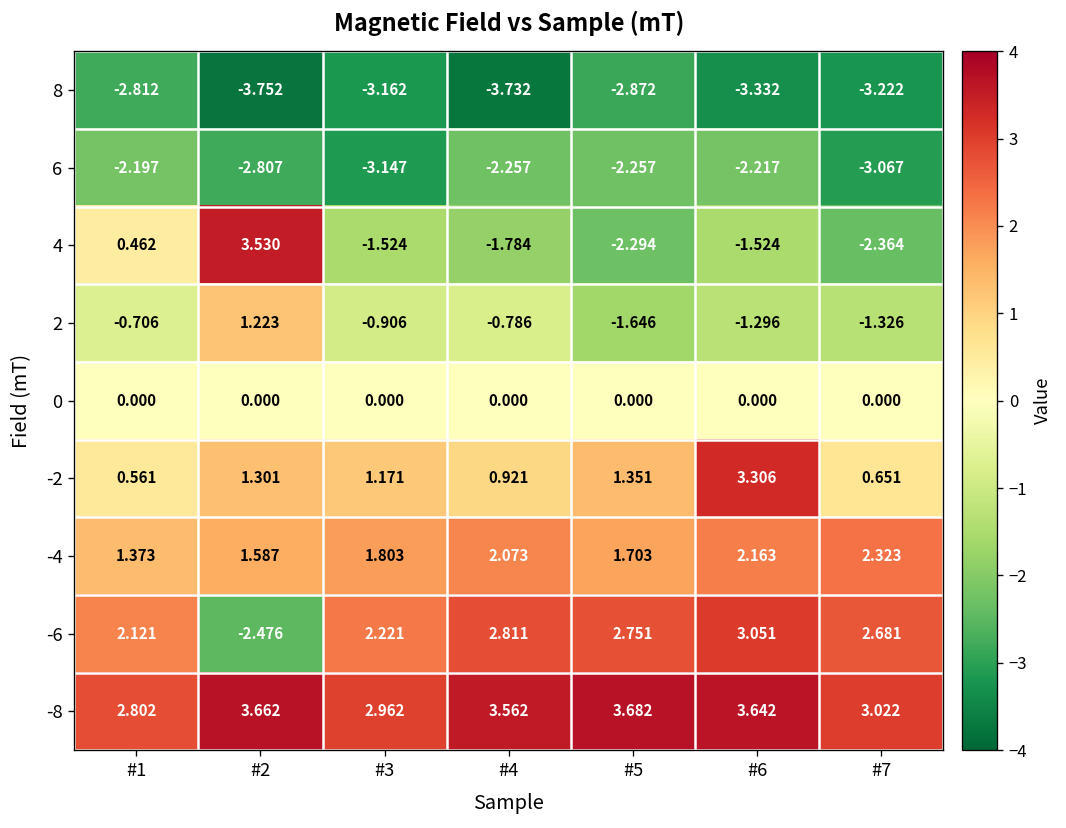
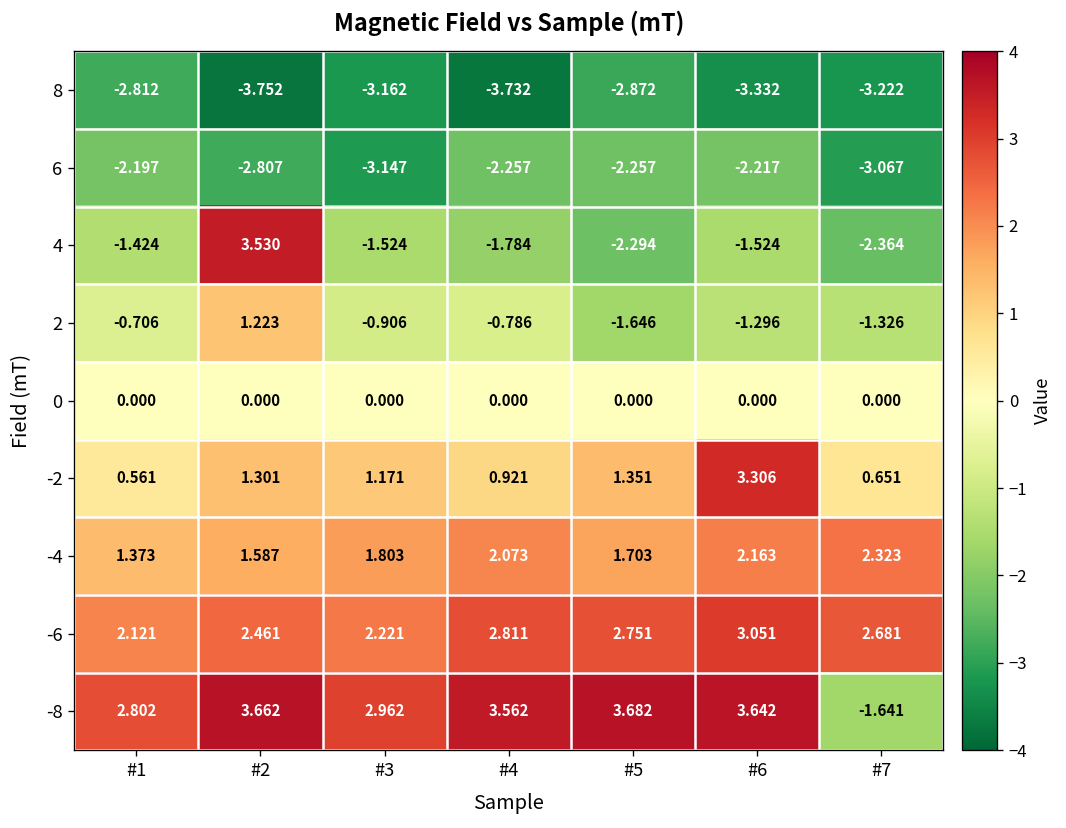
  {
    "8": {
      "#1": -2.812,
      "#2": -3.752,
      "#3": -3.162,
      "#4": -3.732,
      "#5": -2.872,
      "#6": -3.332,
      "#7": -3.222
    },
    "6": {
      "#1": -2.197,
      "#2": -2.807,
      "#3": -3.147,
      "#4": -2.257,
      "#5": -2.257,
      "#6": -2.217,
      "#7": -3.067
    },
    "4": {
-     "#1": 0.462,
+     "#1": -1.424,
      "#2": 3.530,
      "#3": -1.524,
      "#4": -1.784,
      "#5": -2.294,
      "#6": -1.524,
      "#7": -2.364
    },
    "2": {
      "#1": -0.706,
      "#2": 1.223,
      "#3": -0.906,
      "#4": -0.786,
      "#5": -1.646,
      "#6": -1.296,
      "#7": -1.326
    },
    "0": {
      "#1": 0.000,
      "#2": 0.000,
      "#3": 0.000,
      "#4": 0.000,
      "#5": 0.000,
      "#6": 0.000,
      "#7": 0.000
    },
    "-2": {
      "#1": 0.561,
      "#2": 1.301,
      "#3": 1.171,
      "#4": 0.921,
      "#5": 1.351,
      "#6": 3.306,
      "#7": 0.651
    },
    "-4": {
      "#1": 1.373,
      "#2": 1.587,
      "#3": 1.803,
      "#4": 2.073,
      "#5": 1.703,
      "#6": 2.163,
      "#7": 2.323
    },
    "-6": {
      "#1": 2.121,
-     "#2": -2.476,
+     "#2": 2.461,
      "#3": 2.221,
      "#4": 2.811,
      "#5": 2.751,
      "#6": 3.051,
      "#7": 2.681
    },
    "-8": {
      "#1": 2.802,
      "#2": 3.662,
      "#3": 2.962,
      "#4": 3.562,
      "#5": 3.682,
      "#6": 3.642,
-     "#7": 3.022
+     "#7": -1.641
    }
  }
